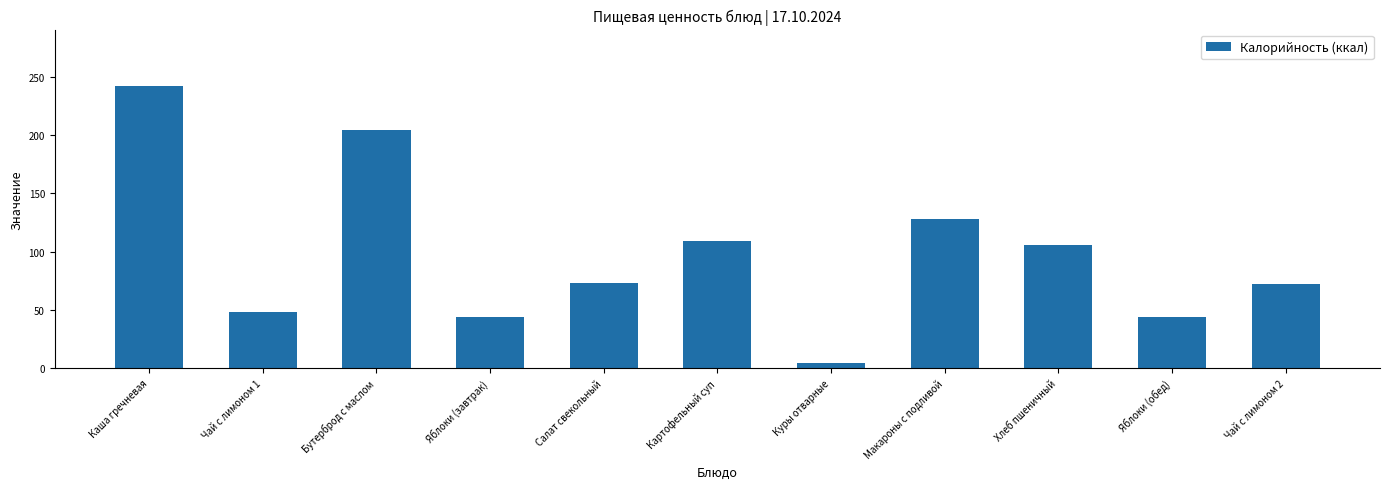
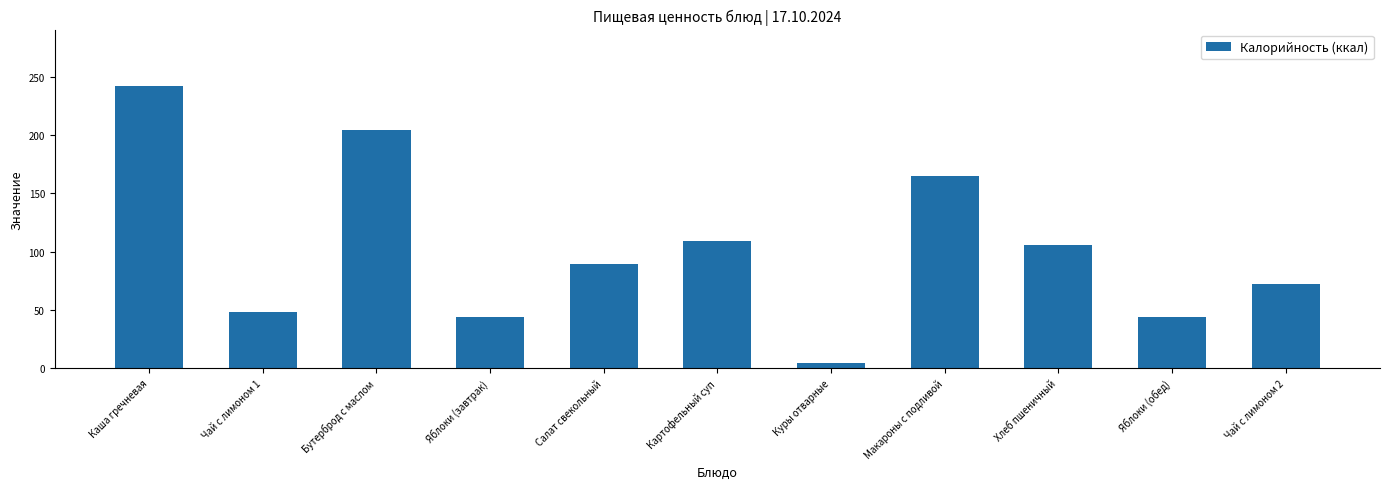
  {
    "Каша гречневая": 242,
    "Чай с лимоном 1": 48,
    "Бутерброд с маслом": 204,
    "Яблоки (завтрак)": 44,
-   "Салат свекольный": 73,
+   "Салат свекольный": 89,
    "Картофельный суп": 109,
    "Куры отварные": 4,
-   "Макароны с подливой": 128,
+   "Макароны с подливой": 165,
    "Хлеб пшеничный": 106,
    "Яблоки (обед)": 44,
    "Чай с лимоном 2": 72
  }
